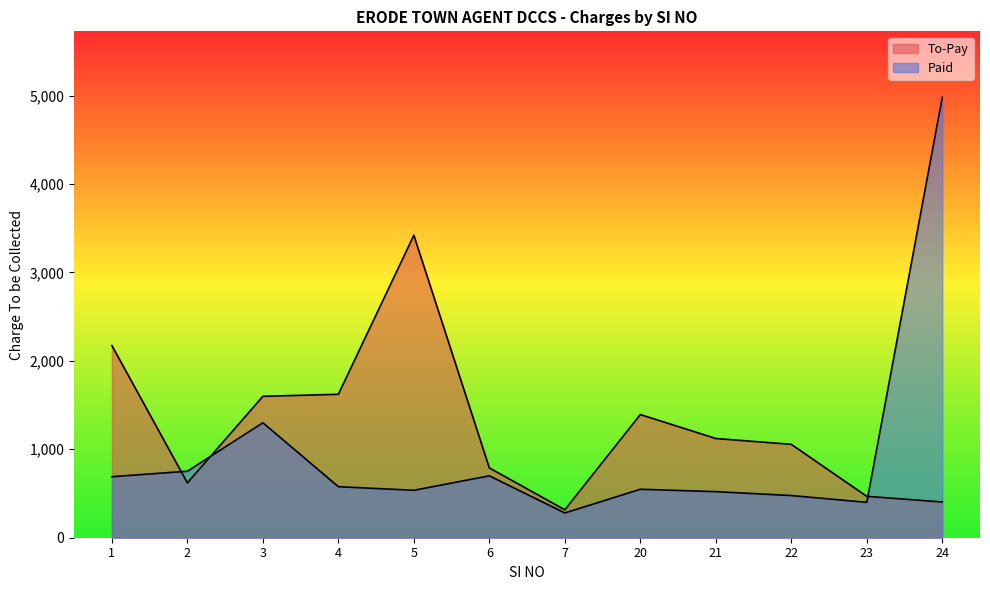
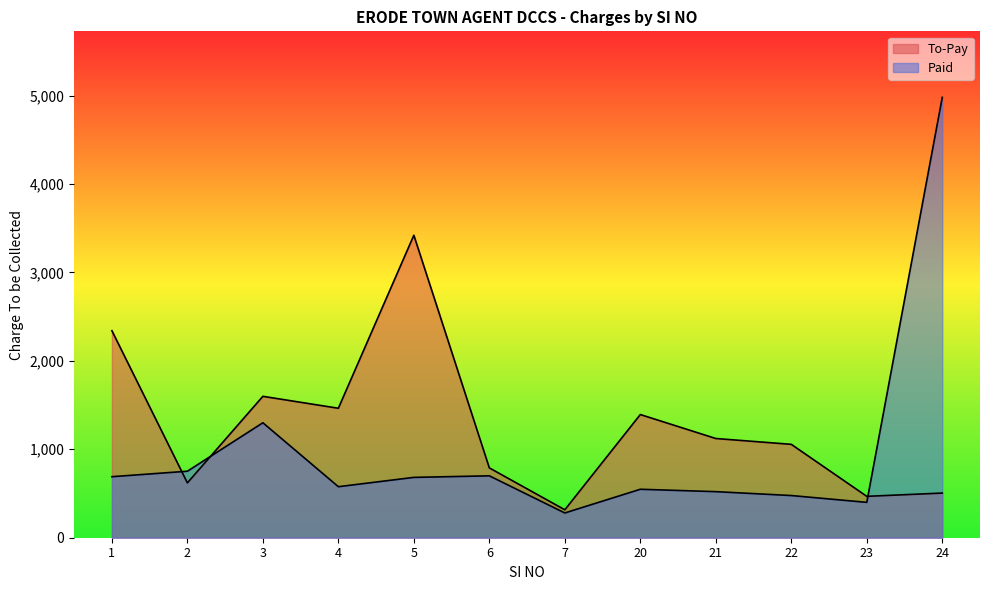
  {
    "To-Pay": {
-     "1": "2,200",
+     "1": "2,300",
      "2": "600",
      "3": "1,600",
-     "4": "1,600",
+     "4": "1,500",
      "5": "3,400",
      "6": "800",
      "7": "300",
      "20": "1,400",
      "21": "1,100",
      "22": "1,100",
      "23": "500",
-     "24": "400"
+     "24": "500"
    },
    "Paid": {
      "1": "700",
      "2": "800",
      "3": "1,300",
      "4": "600",
-     "5": "500",
+     "5": "700",
      "6": "700",
      "7": "300",
      "20": "500",
      "21": "500",
      "22": "500",
      "23": "400",
      "24": "5,000"
    }
  }
